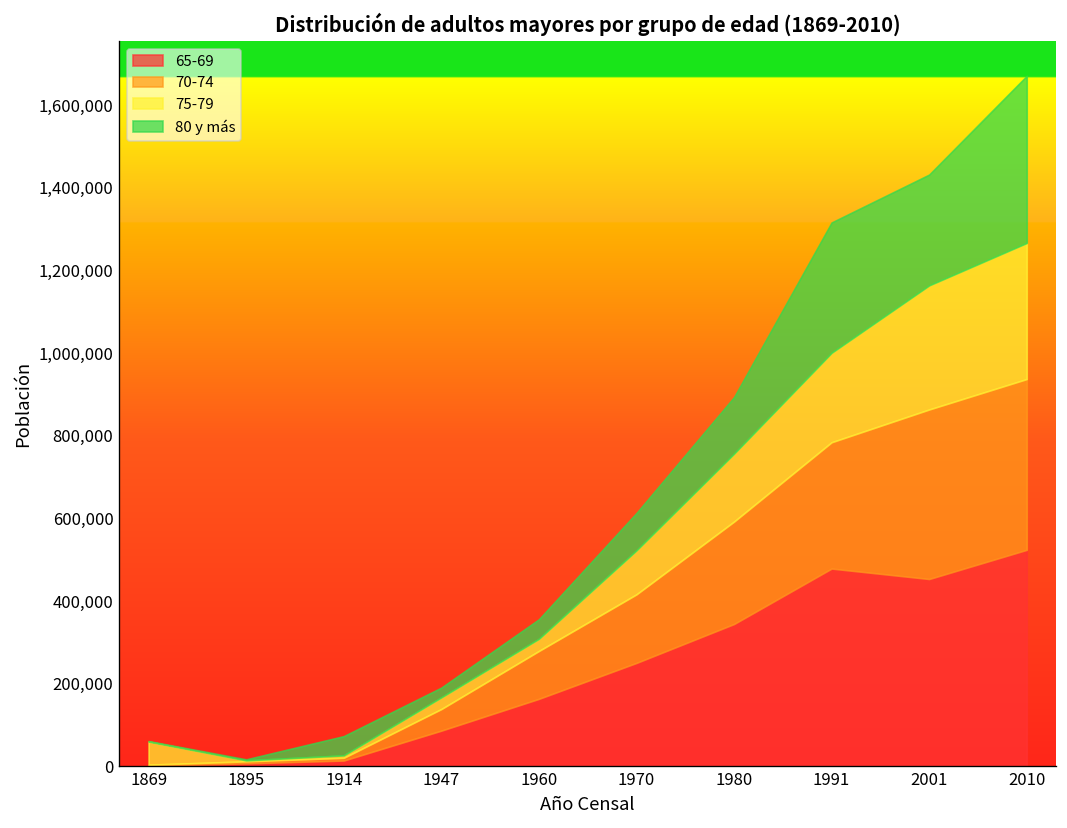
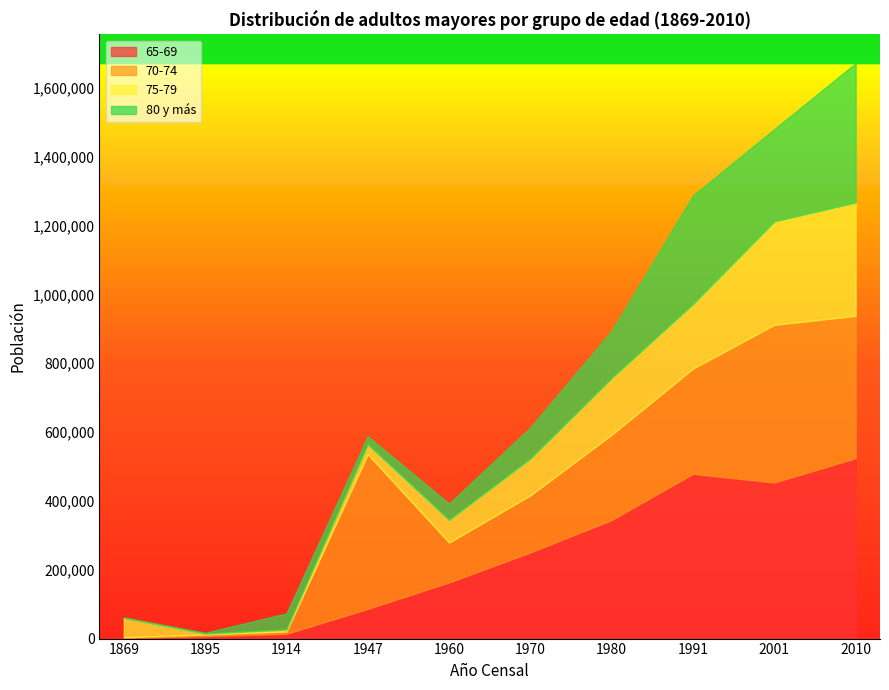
  {
    "65-69": {
      "1947": "90,000",
      "1960": "160,000",
      "1970": "250,000",
      "1980": "340,000",
      "1991": "480,000",
      "2001": "450,000",
      "2010": "520,000"
    },
    "70-74": {
-     "1947": "50,000",
+     "1947": "450,000",
      "1960": "120,000",
      "1970": "170,000",
      "1980": "250,000",
      "1991": "310,000",
-     "2001": "410,000",
+     "2001": "460,000",
      "2010": "410,000"
    },
    "75-79": {
      "1947": "30,000",
-     "1960": "30,000",
+     "1960": "70,000",
      "1970": "110,000",
      "1980": "160,000",
-     "1991": "220,000",
+     "1991": "190,000",
      "2001": "300,000",
      "2010": "330,000"
    },
    "80 y más": {
      "1914": "50,000",
      "1947": "20,000",
      "1960": "50,000",
      "1970": "90,000",
      "1980": "140,000",
      "1991": "320,000",
      "2001": "270,000",
      "2010": "400,000"
    }
  }
